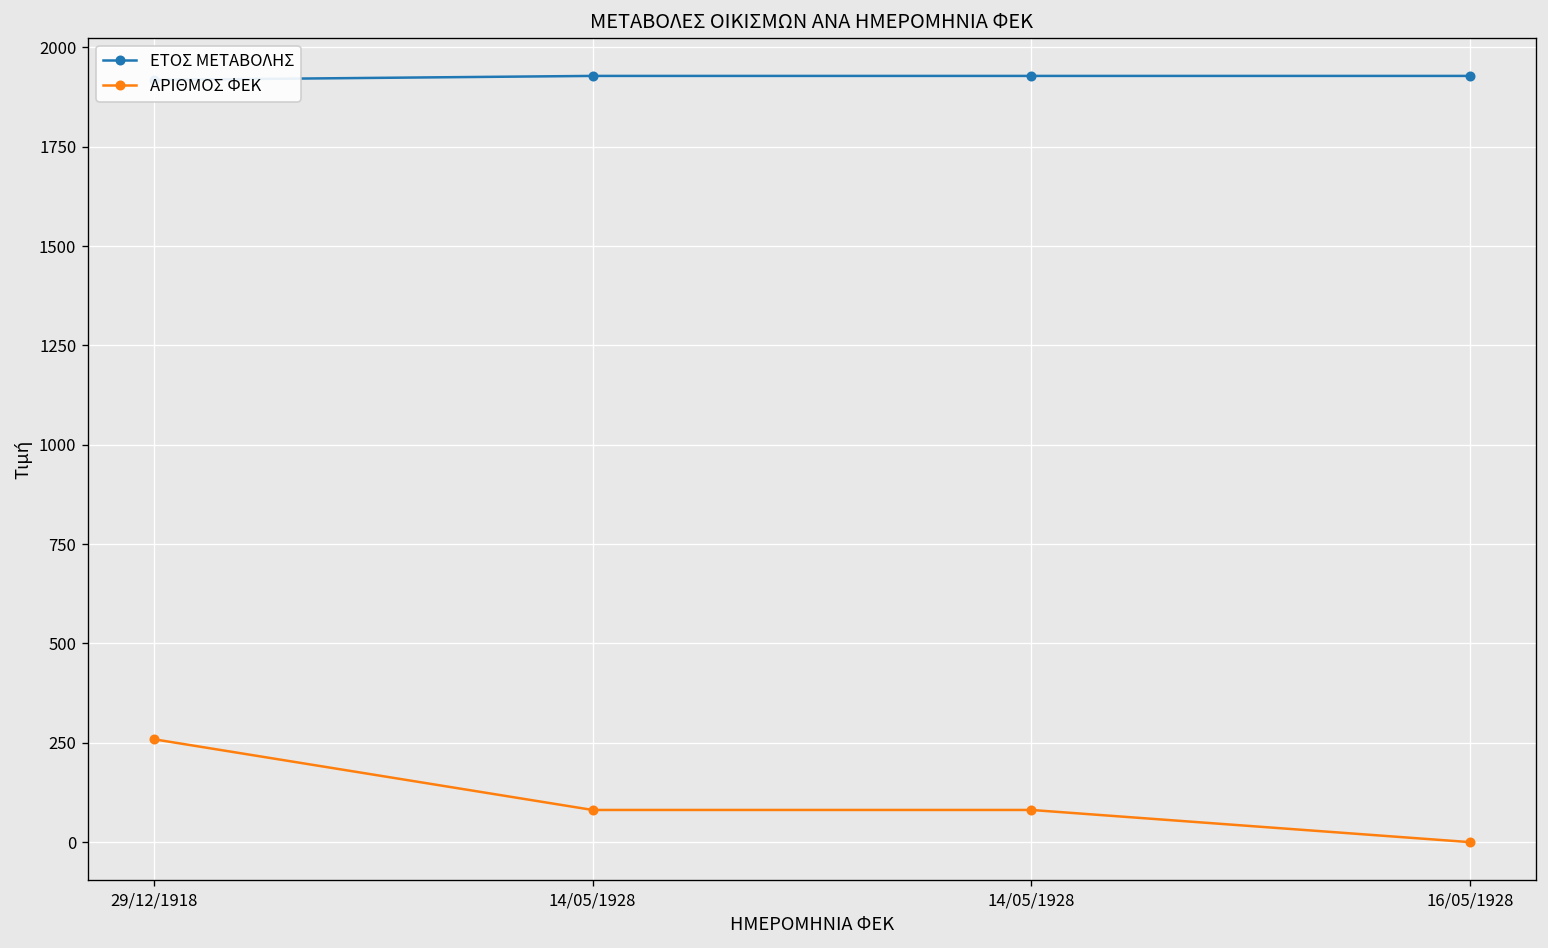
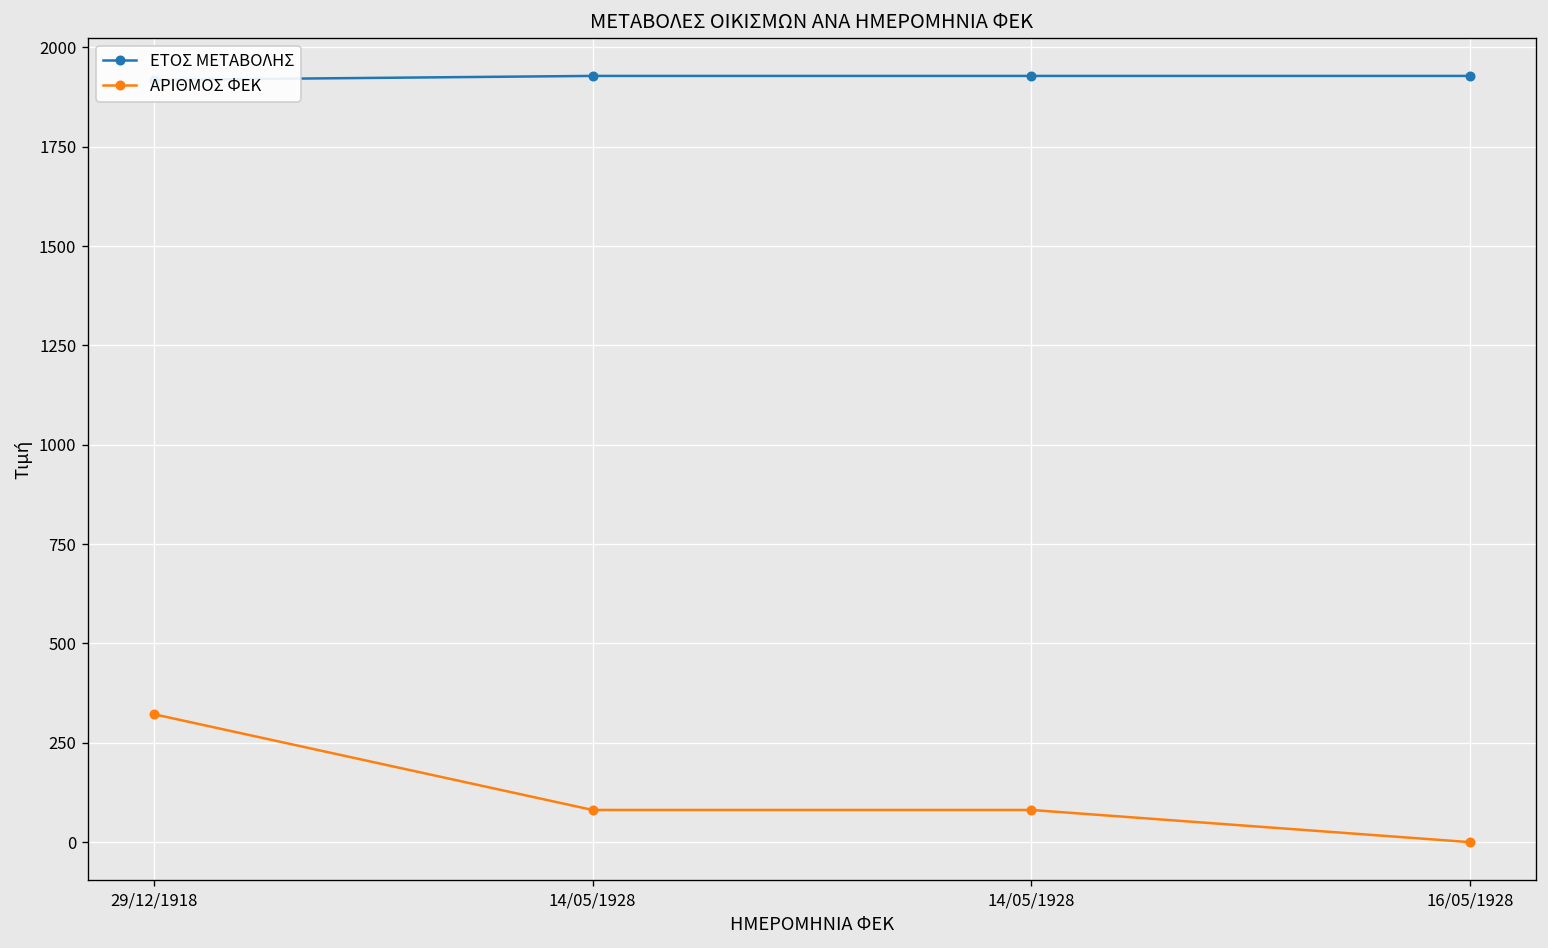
  {
    "ΕΤΟΣ ΜΕΤΑΒΟΛΗΣ": {
      "16/05/1928": 1930
    },
    "ΑΡΙΘΜΟΣ ΦΕΚ": {
-     "29/12/1918": 260,
+     "29/12/1918": 320,
      "16/05/1928": 0
    }
  }
